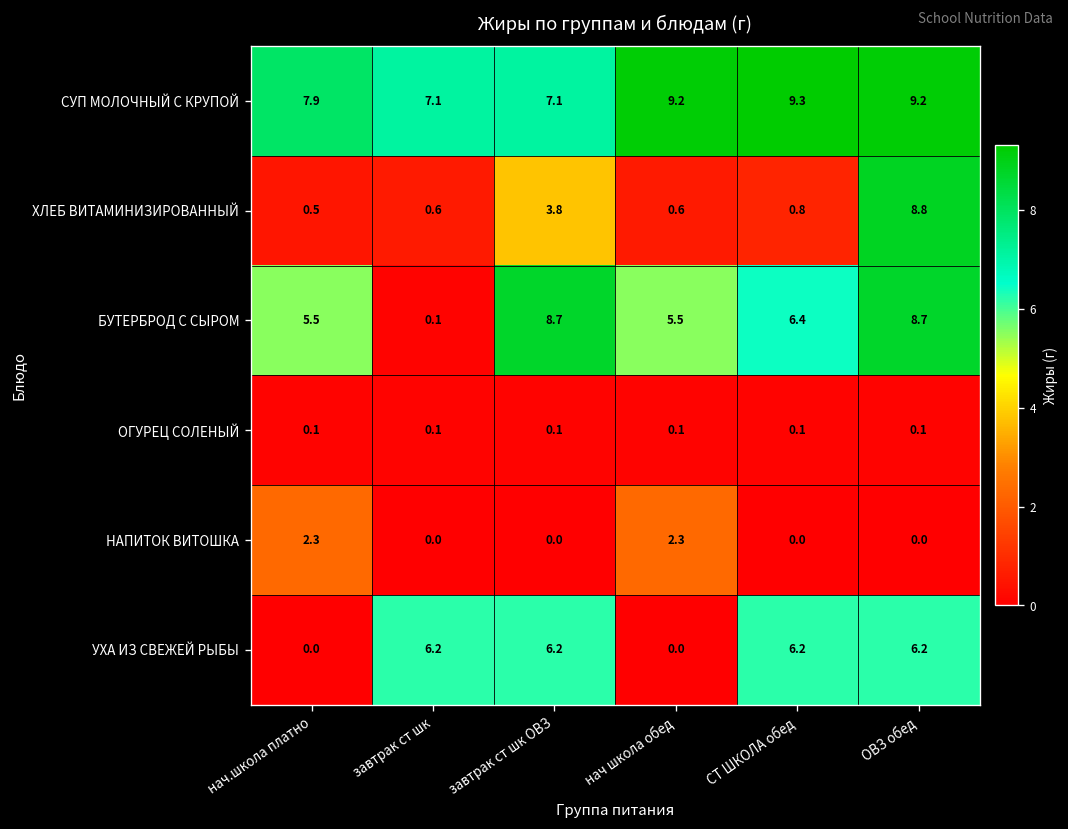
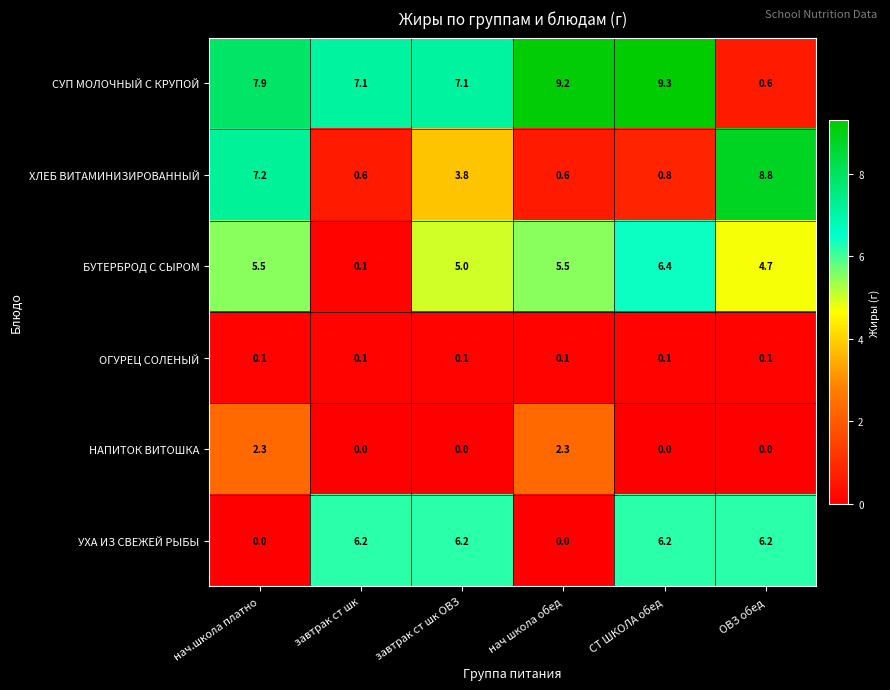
  {
    "СУП МОЛОЧНЫЙ С КРУПОЙ": {
      "нач.школа платно": 7.9,
      "завтрак ст шк": 7.1,
      "завтрак ст шк ОВЗ": 7.1,
      "нач школа обед": 9.2,
      "СТ ШКОЛА обед": 9.3,
-     "ОВЗ обед": 9.2
+     "ОВЗ обед": 0.6
    },
    "ХЛЕБ ВИТАМИНИЗИРОВАННЫЙ": {
-     "нач.школа платно": 0.5,
+     "нач.школа платно": 7.2,
      "завтрак ст шк": 0.6,
      "завтрак ст шк ОВЗ": 3.8,
      "нач школа обед": 0.6,
      "СТ ШКОЛА обед": 0.8,
      "ОВЗ обед": 8.8
    },
    "БУТЕРБРОД С СЫРОМ": {
      "нач.школа платно": 5.5,
      "завтрак ст шк": 0.1,
-     "завтрак ст шк ОВЗ": 8.7,
+     "завтрак ст шк ОВЗ": 5.0,
      "нач школа обед": 5.5,
      "СТ ШКОЛА обед": 6.4,
-     "ОВЗ обед": 8.7
+     "ОВЗ обед": 4.7
    },
    "ОГУРЕЦ СОЛЕНЫЙ": {
      "нач.школа платно": 0.1,
      "завтрак ст шк": 0.1,
      "завтрак ст шк ОВЗ": 0.1,
      "нач школа обед": 0.1,
      "СТ ШКОЛА обед": 0.1,
      "ОВЗ обед": 0.1
    },
    "НАПИТОК ВИТОШКА": {
      "нач.школа платно": 2.3,
      "завтрак ст шк": 0.0,
      "завтрак ст шк ОВЗ": 0.0,
      "нач школа обед": 2.3,
      "СТ ШКОЛА обед": 0.0,
      "ОВЗ обед": 0.0
    },
    "УХА ИЗ СВЕЖЕЙ РЫБЫ": {
      "нач.школа платно": 0.0,
      "завтрак ст шк": 6.2,
      "завтрак ст шк ОВЗ": 6.2,
      "нач школа обед": 0.0,
      "СТ ШКОЛА обед": 6.2,
      "ОВЗ обед": 6.2
    }
  }
